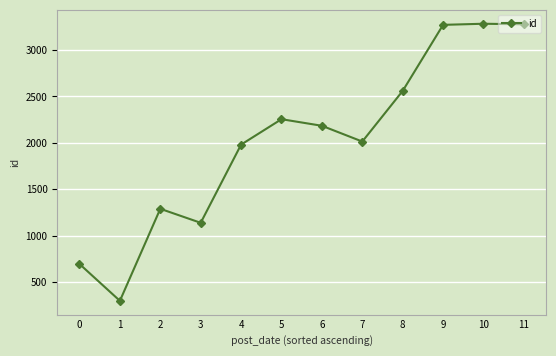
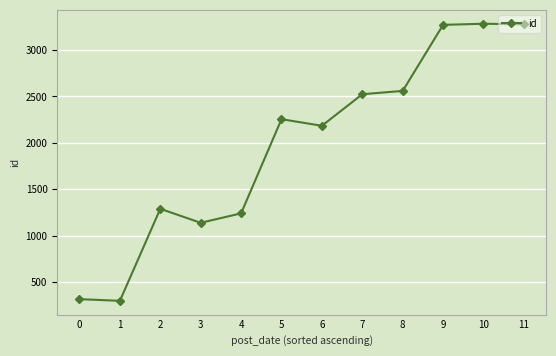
  {
-   "0": 700,
+   "0": 300,
    "1": 300,
    "2": 1300,
    "3": 1100,
-   "4": 2000,
+   "4": 1200,
    "5": 2300,
    "6": 2200,
-   "7": 2000,
+   "7": 2500,
    "8": 2600,
    "9": 3300,
    "10": 3300
  }
